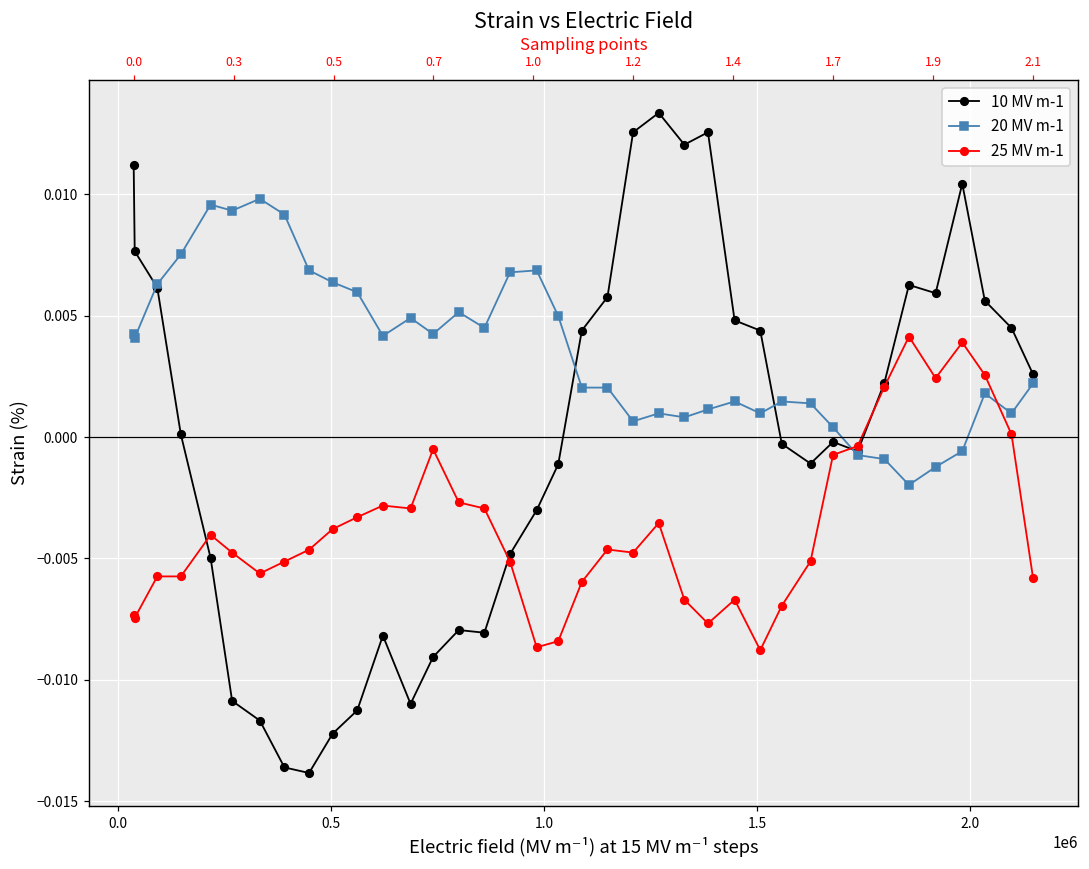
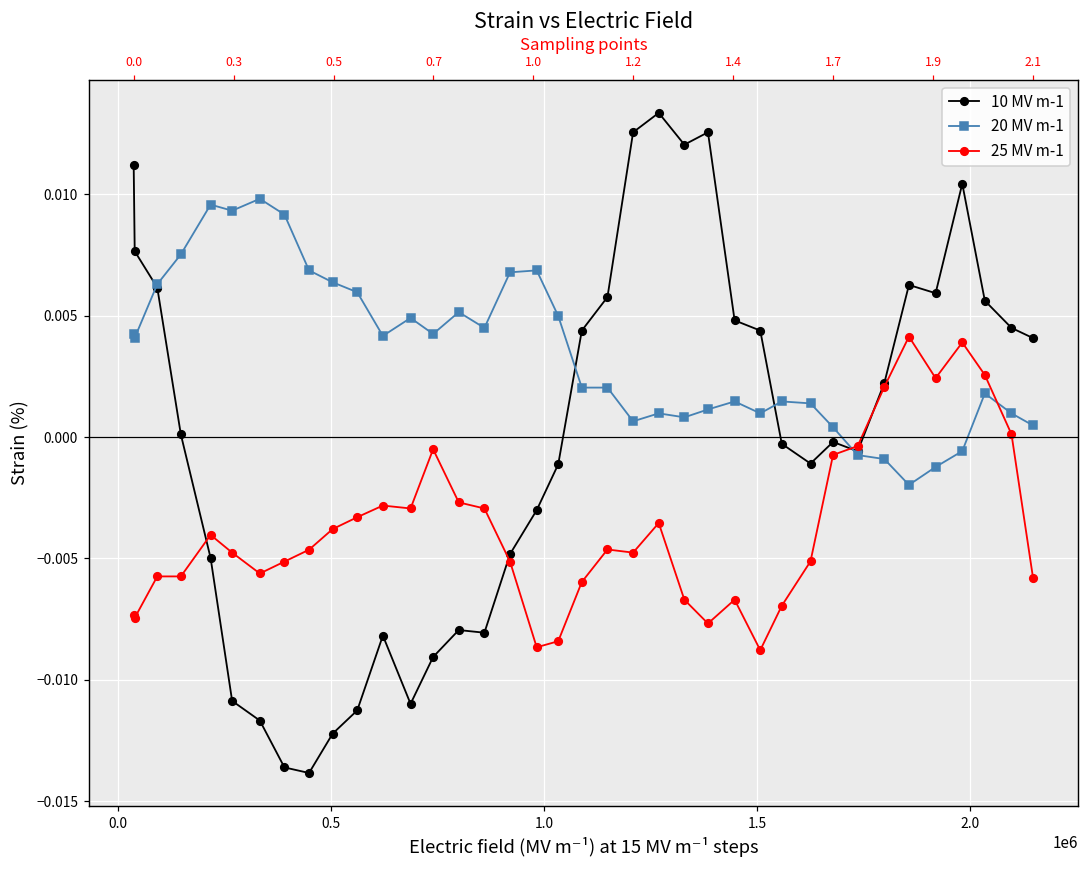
  {
    "10 MV m-1": {
      "0.0": 0.0112,
-     "2.1": 0.0026
+     "2.1": 0.0041
    },
    "20 MV m-1": {
      "0.0": 0.0043,
-     "2.1": 0.0022
+     "2.1": 0.0005
    },
    "25 MV m-1": {
      "0.0": -0.0073,
      "2.1": -0.0058
    }
  }
